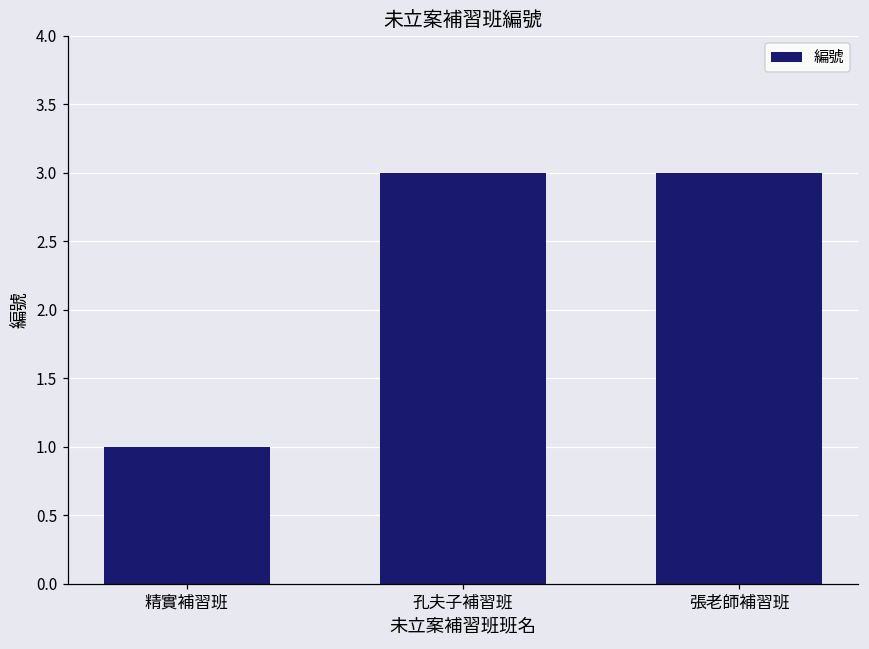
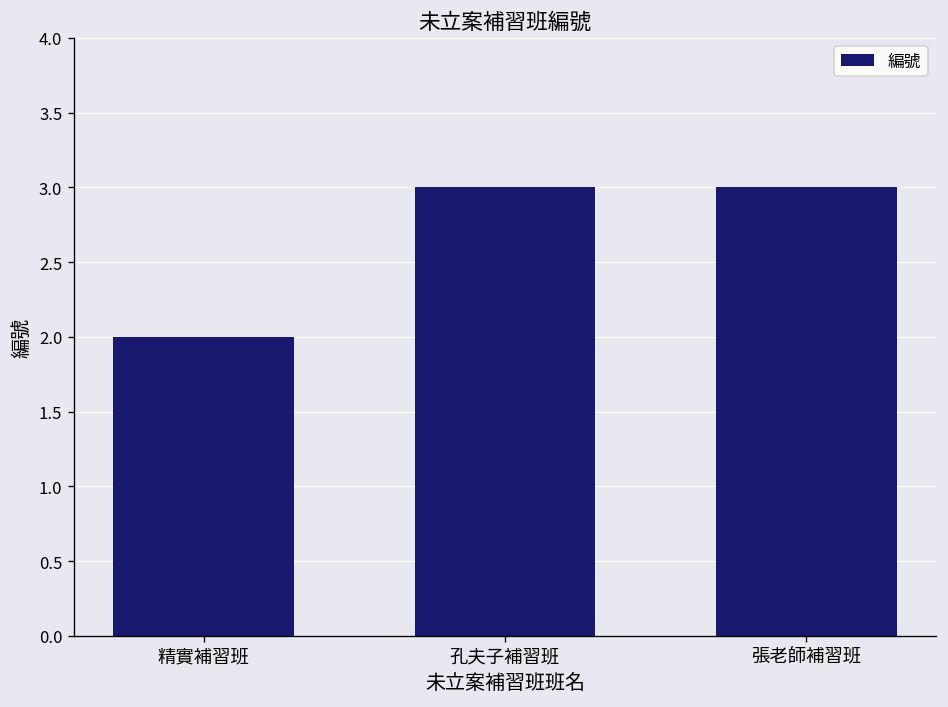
  {
-   "精實補習班": 1,
+   "精實補習班": 2,
    "孔夫子補習班": 3,
    "張老師補習班": 3
  }
